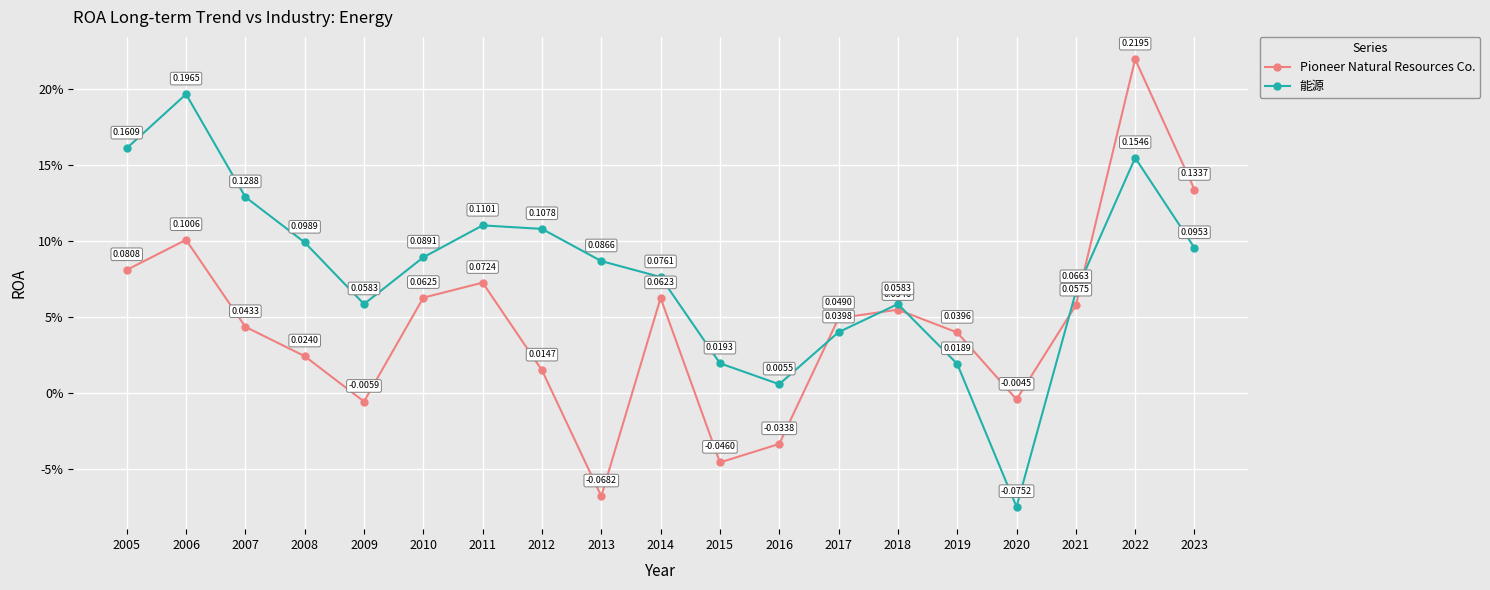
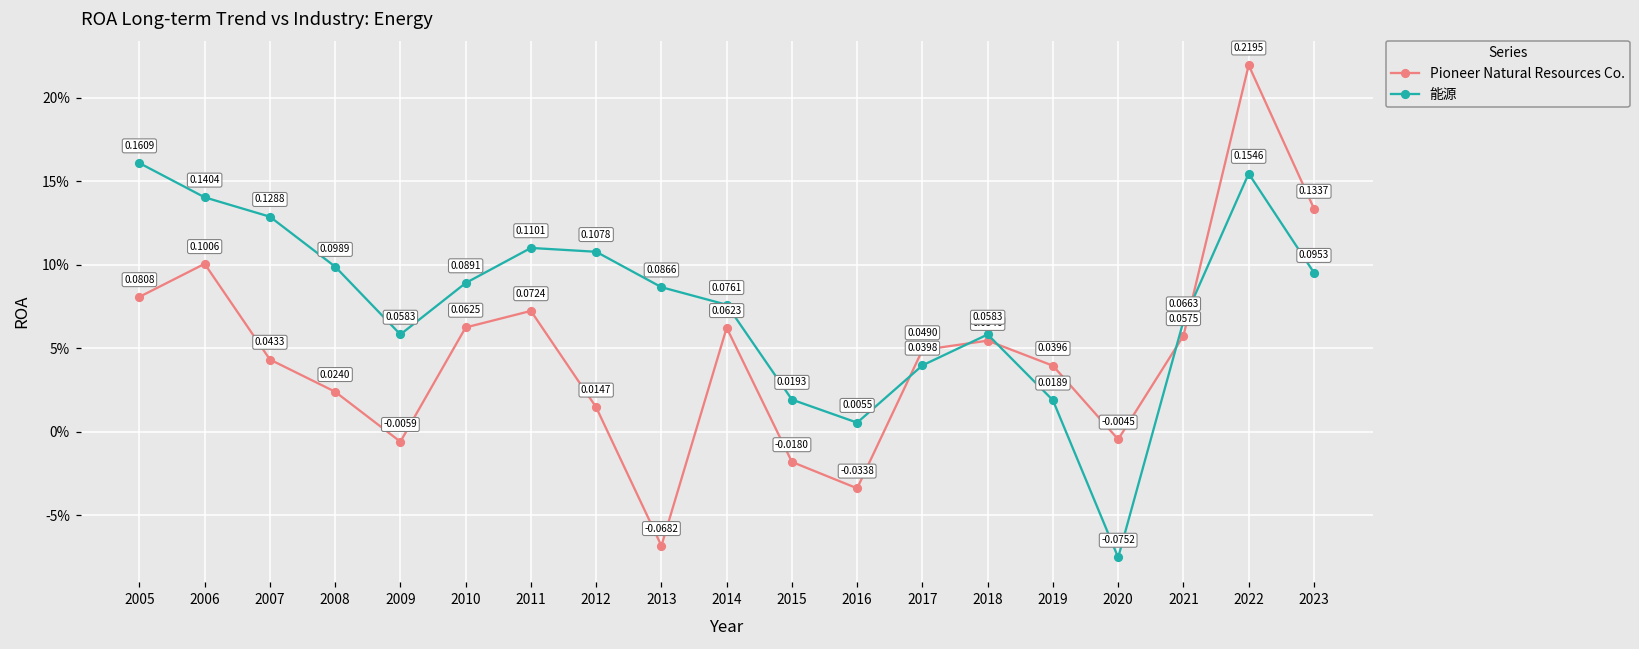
  {
    "Pioneer Natural Resources Co.": {
-     "2015": -0.0460
+     "2015": -0.0180
    },
    "能源": {
-     "2006": 0.1965
+     "2006": 0.1404
    }
  }
